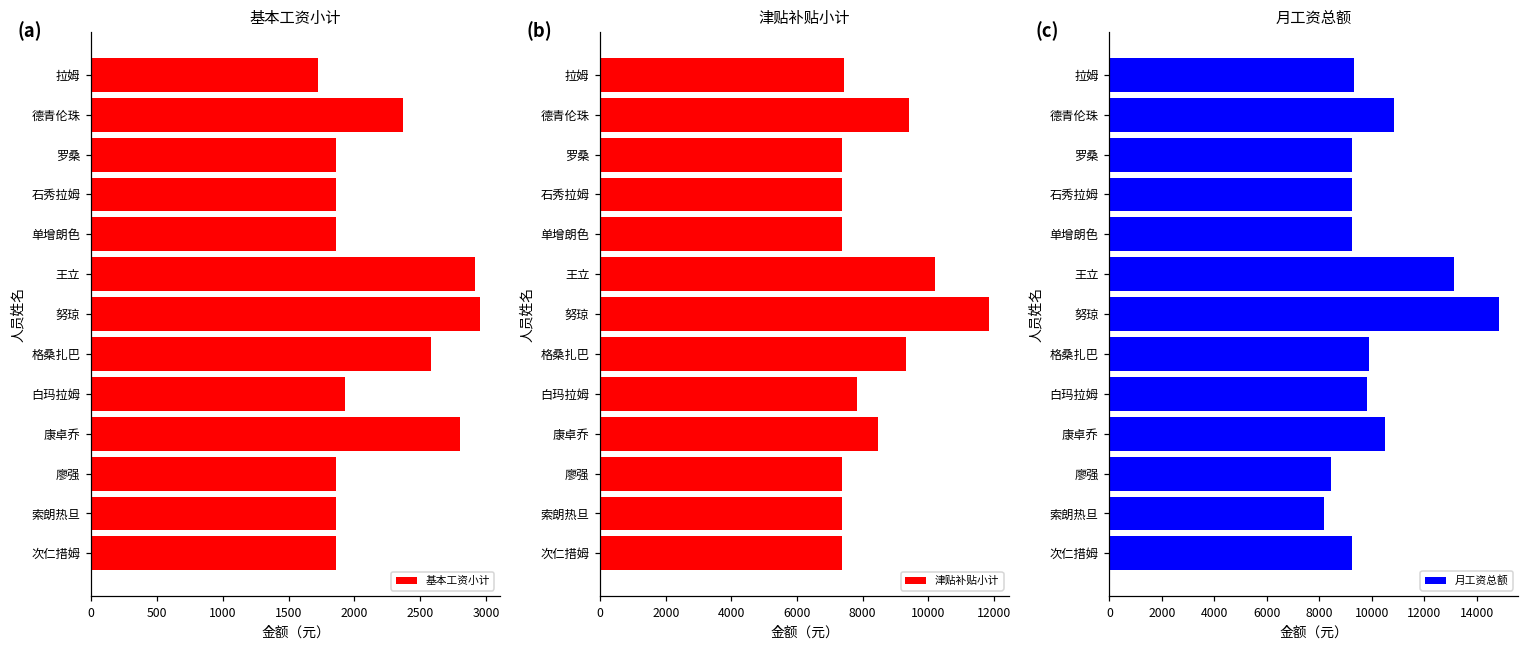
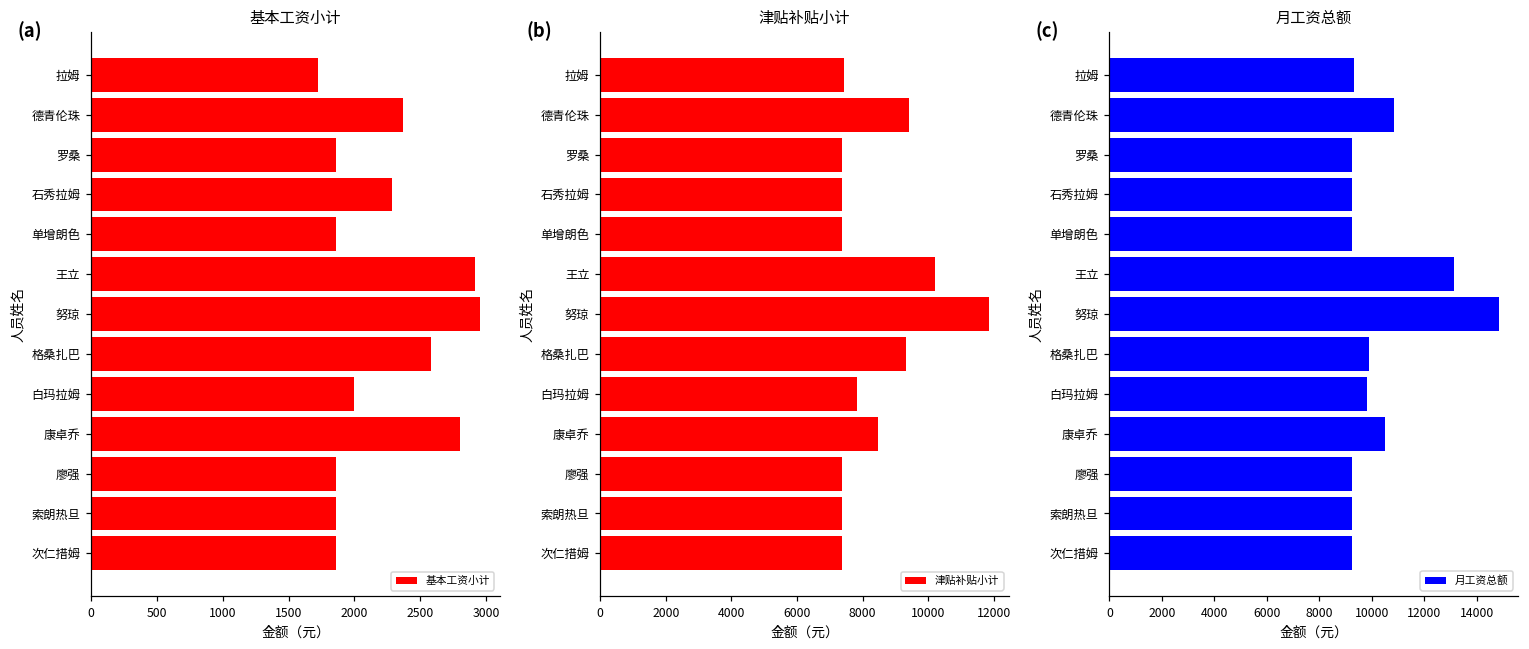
  {
    "基本工资小计": {
      "拉姆": 1730,
      "德青伦珠": 2370,
      "罗桑": 1860,
-     "石秀拉姆": 1860,
+     "石秀拉姆": 2290,
      "单增朗色": 1860,
      "王立": 2910,
      "努琼": 2960,
      "格桑扎巴": 2590,
-     "白玛拉姆": 1930,
+     "白玛拉姆": 2000,
      "康卓乔": 2800,
      "廖强": 1860,
      "索朗热旦": 1860,
      "次仁措姆": 1860
    },
    "津贴补贴小计": {
      "拉姆": 7400,
      "德青伦珠": 9400,
      "罗桑": 7400,
      "石秀拉姆": 7400,
      "单增朗色": 7400,
      "王立": 10200,
      "努琼": 11900,
      "格桑扎巴": 9300,
      "白玛拉姆": 7800,
      "康卓乔": 8500,
      "廖强": 7400,
      "索朗热旦": 7400,
      "次仁措姆": 7400
    },
    "月工资总额": {
      "拉姆": 9300,
      "德青伦珠": 10800,
      "罗桑": 9200,
      "石秀拉姆": 9200,
      "单增朗色": 9200,
      "王立": 13100,
      "努琼": 14800,
      "格桑扎巴": 9900,
      "白玛拉姆": 9800,
      "康卓乔": 10500,
-     "廖强": 8500,
-     "索朗热旦": 8200,
+     "廖强": 9200,
+     "索朗热旦": 9200,
      "次仁措姆": 9200
    }
  }
